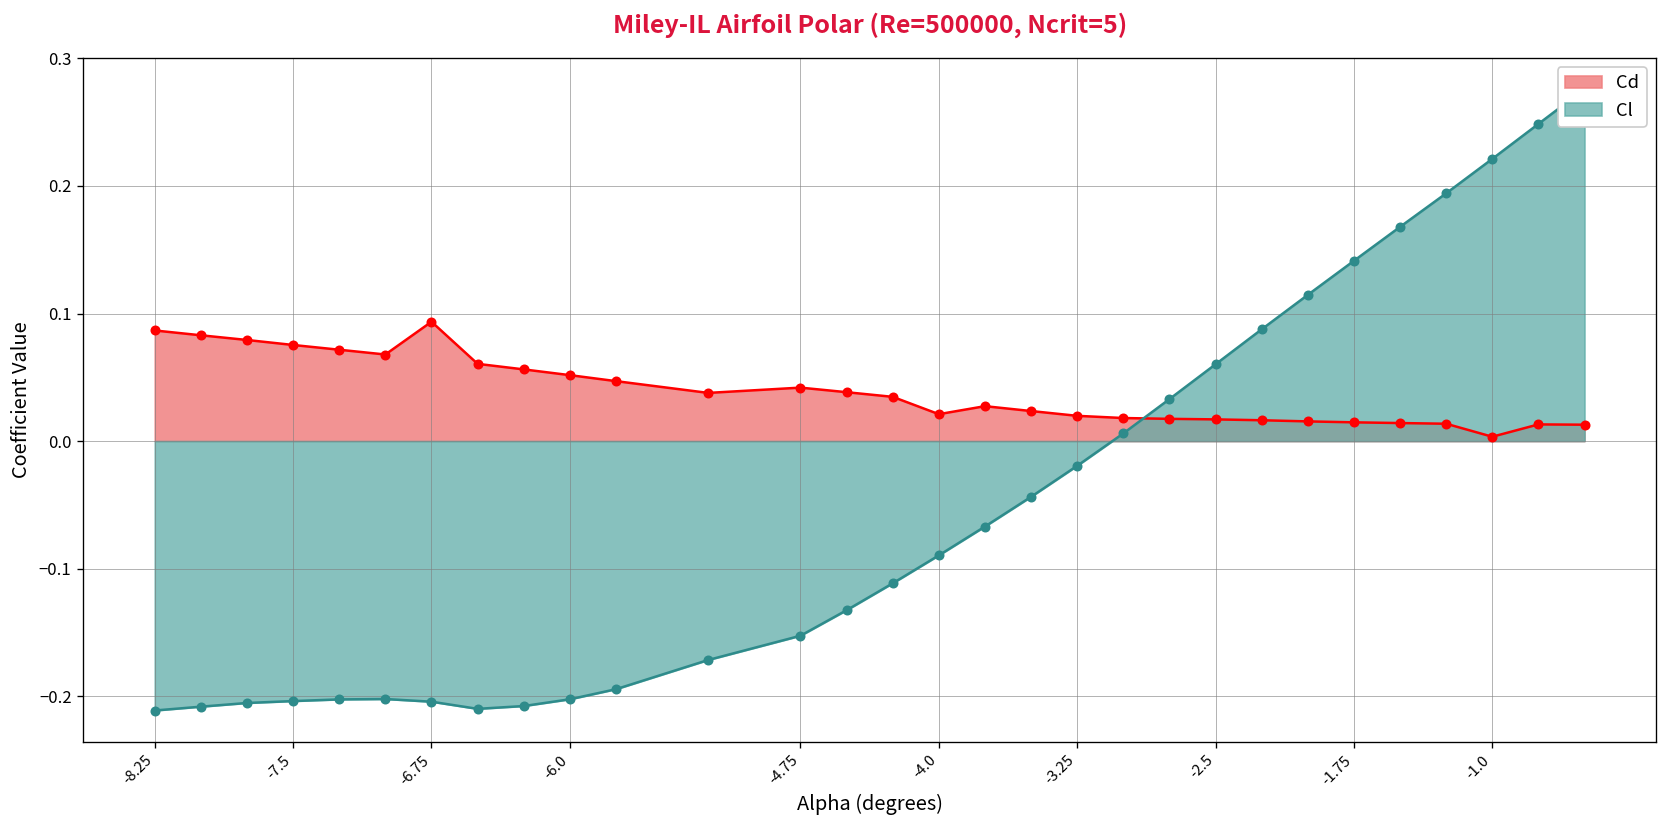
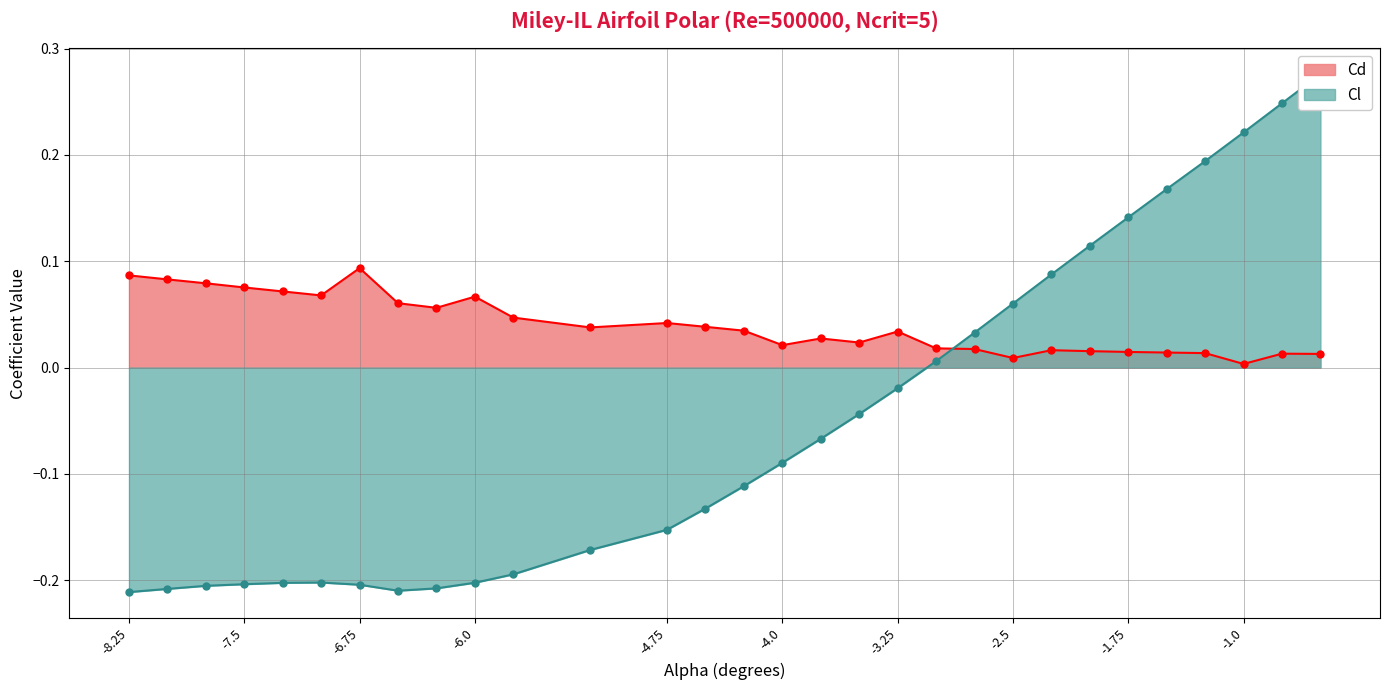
  {
    "Cd": {
      "-8.25": 0.087,
      "-7.5": 0.075,
      "-6.75": 0.094,
-     "-6.0": 0.052,
+     "-6.0": 0.067,
      "-4.75": 0.042,
      "-4.0": 0.021,
-     "-3.25": 0.020,
-     "-2.5": 0.017,
+     "-3.25": 0.034,
+     "-2.5": 0.009,
      "-1.75": 0.015,
      "-1.0": 0.003
    }
  }
